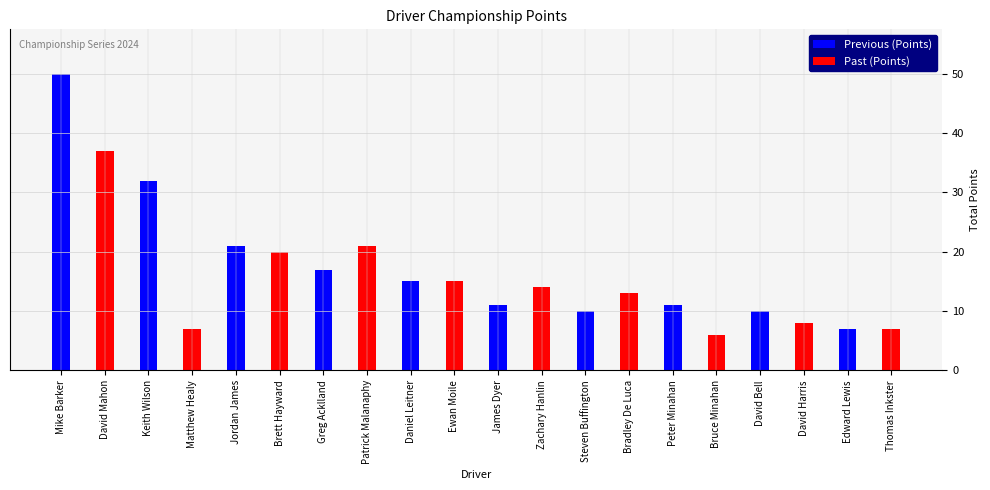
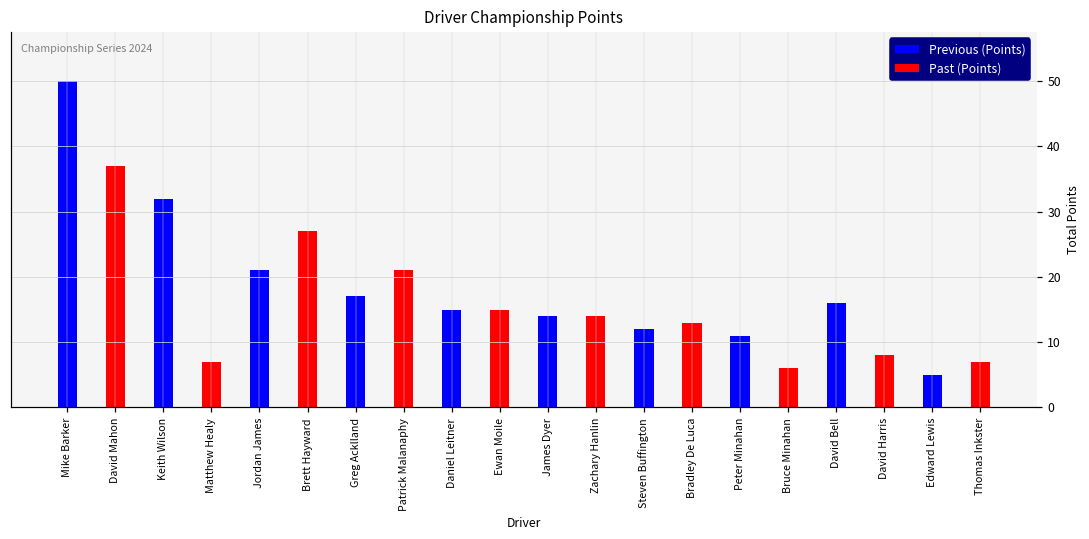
  {
    "Previous (Points)": {
      "Keith Wilson": 32,
      "Jordan James": 21,
      "Greg Acklland": 17,
      "Daniel Leitner": 15,
-     "James Dyer": 11,
-     "Steven Buffington": 10,
+     "James Dyer": 14,
+     "Steven Buffington": 12,
      "Peter Minahan": 11,
-     "David Bell": 10,
-     "Edward Lewis": 7
+     "David Bell": 16,
+     "Edward Lewis": 5
    },
    "Past (Points)": {
      "David Mahon": 37,
      "Matthew Healy": 7,
-     "Brett Hayward": 20,
+     "Brett Hayward": 27,
      "Patrick Malanaphy": 21,
      "Ewan Moile": 15,
      "Zachary Hanlin": 14,
      "Bradley De Luca": 13,
      "Bruce Minahan": 6,
      "David Harris": 8,
      "Thomas Inkster": 7
    }
  }
